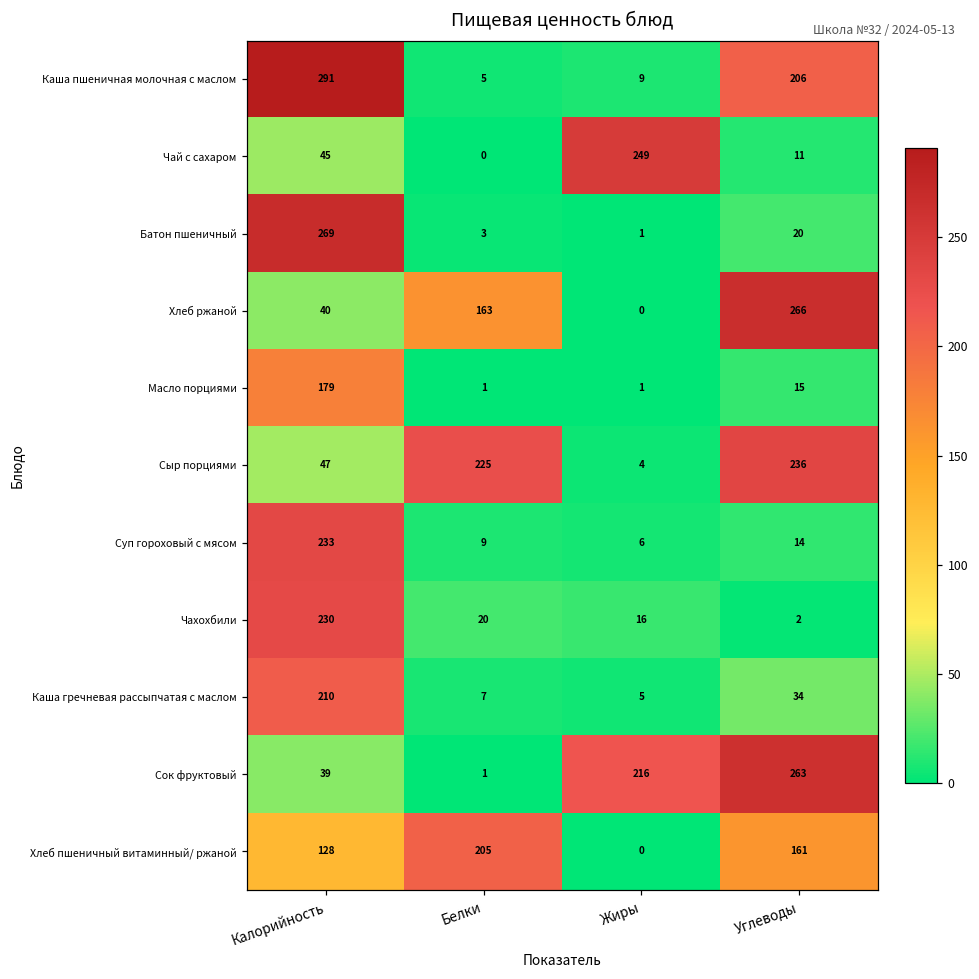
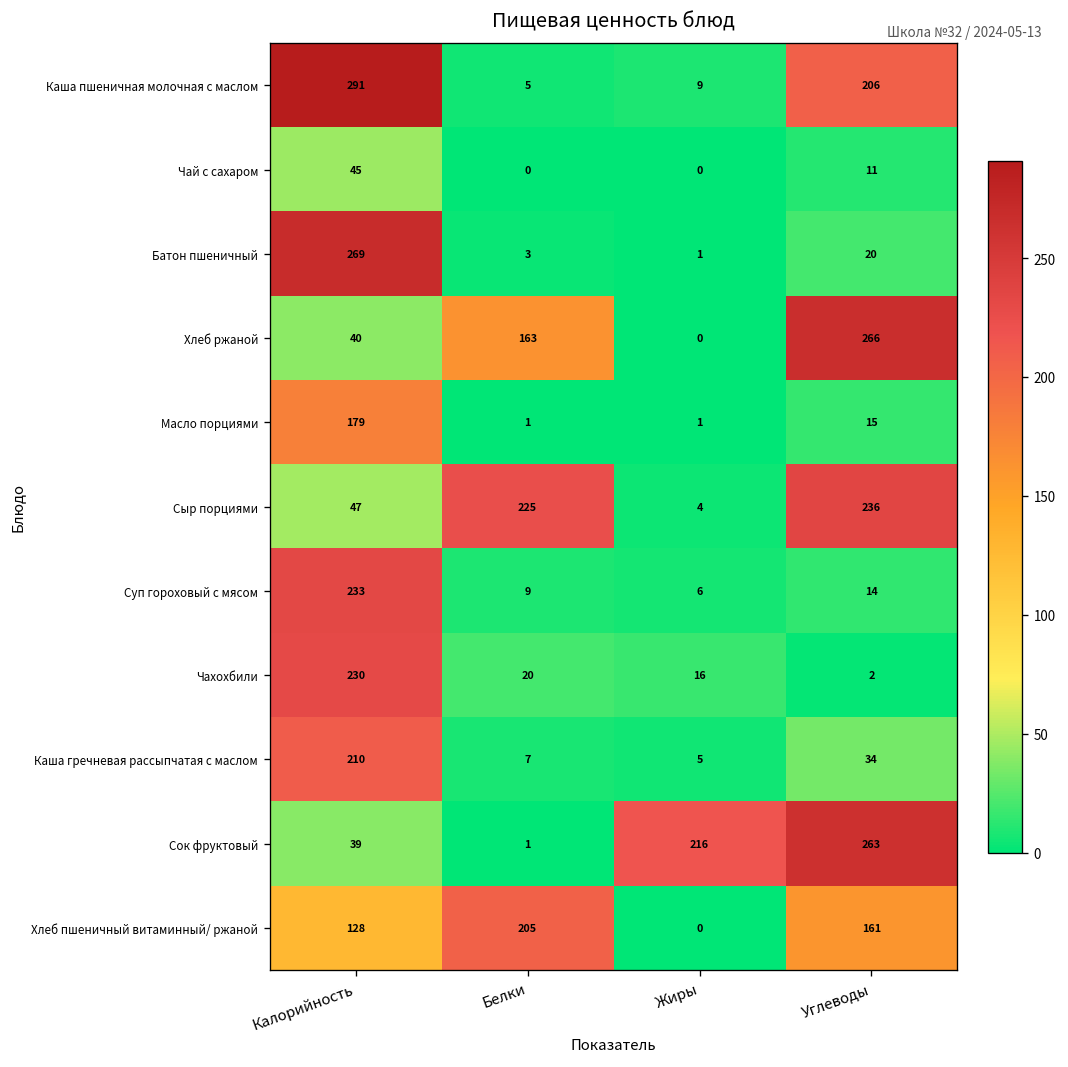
  {
    "Каша пшеничная молочная с маслом": {
      "Калорийность": 291,
      "Белки": 5,
      "Жиры": 9,
      "Углеводы": 206
    },
    "Чай с сахаром": {
      "Калорийность": 45,
      "Белки": 0,
-     "Жиры": 249,
+     "Жиры": 0,
      "Углеводы": 11
    },
    "Батон пшеничный": {
      "Калорийность": 269,
      "Белки": 3,
      "Жиры": 1,
      "Углеводы": 20
    },
    "Хлеб ржаной": {
      "Калорийность": 40,
      "Белки": 163,
      "Жиры": 0,
      "Углеводы": 266
    },
    "Масло порциями": {
      "Калорийность": 179,
      "Белки": 1,
      "Жиры": 1,
      "Углеводы": 15
    },
    "Сыр порциями": {
      "Калорийность": 47,
      "Белки": 225,
      "Жиры": 4,
      "Углеводы": 236
    },
    "Суп гороховый с мясом": {
      "Калорийность": 233,
      "Белки": 9,
      "Жиры": 6,
      "Углеводы": 14
    },
    "Чахохбили": {
      "Калорийность": 230,
      "Белки": 20,
      "Жиры": 16,
      "Углеводы": 2
    },
    "Каша гречневая рассыпчатая с маслом": {
      "Калорийность": 210,
      "Белки": 7,
      "Жиры": 5,
      "Углеводы": 34
    },
    "Сок фруктовый": {
      "Калорийность": 39,
      "Белки": 1,
      "Жиры": 216,
      "Углеводы": 263
    },
    "Хлеб пшеничный витаминный/ ржаной": {
      "Калорийность": 128,
      "Белки": 205,
      "Жиры": 0,
      "Углеводы": 161
    }
  }
